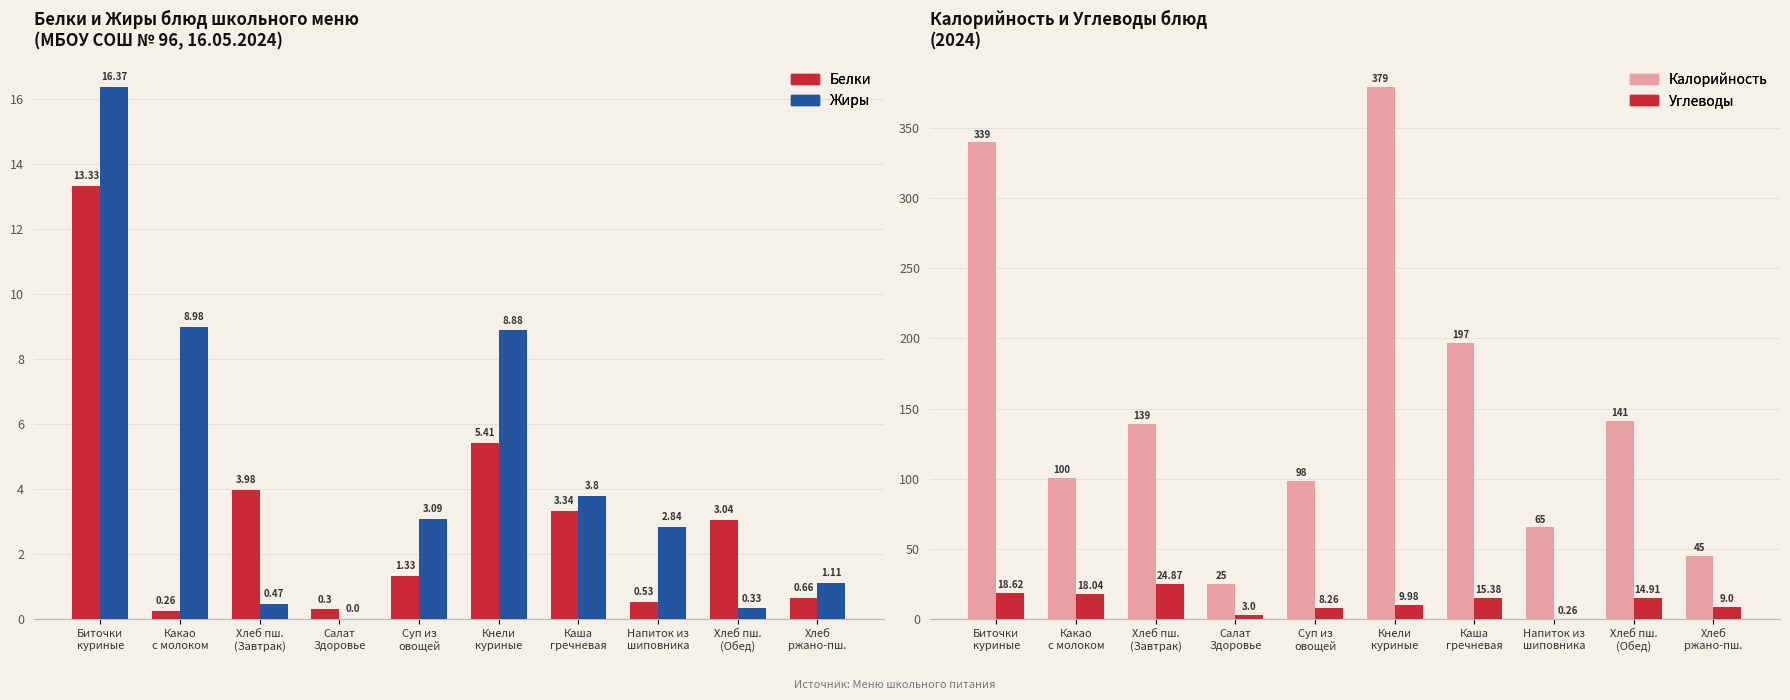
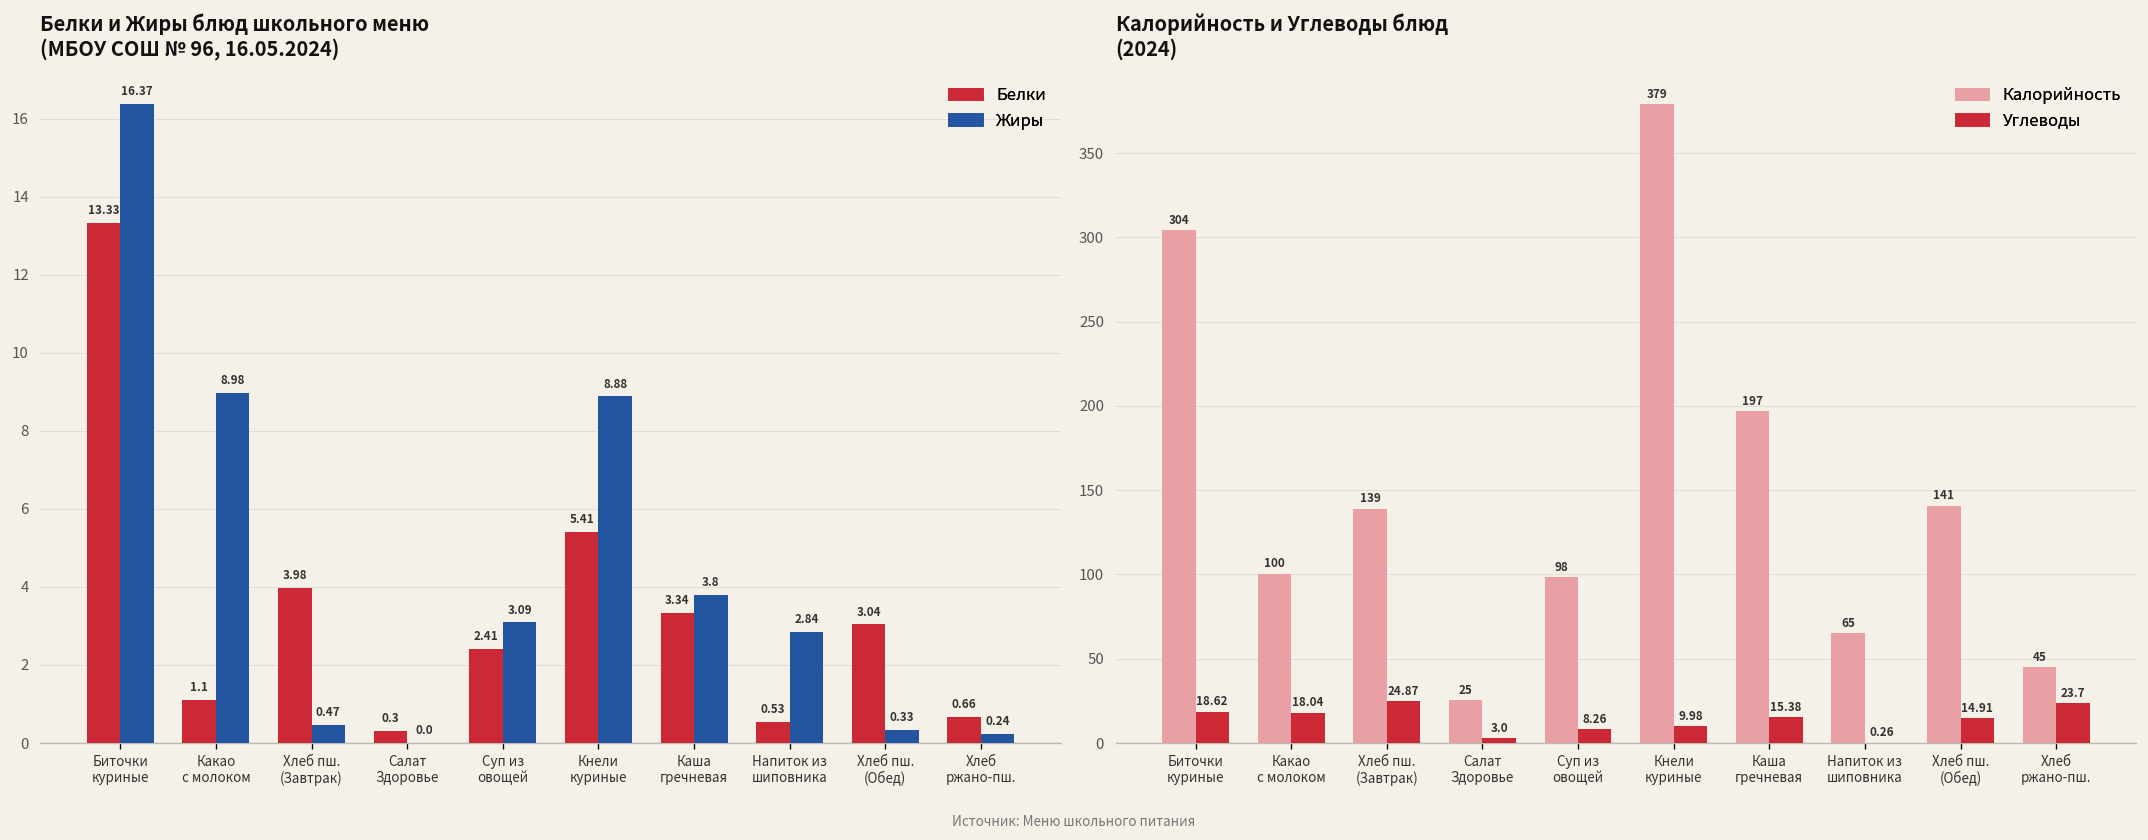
  {
    "Белки и Жиры блюд школьного меню (МБОУ СОШ № 96, 16.05.2024)": {
      "Белки": {
        "Биточки куриные": 13.33,
-       "Какао с молоком": 0.26,
+       "Какао с молоком": 1.1,
        "Хлеб пш. (Завтрак)": 3.98,
        "Салат Здоровье": 0.3,
-       "Суп из овощей": 1.33,
+       "Суп из овощей": 2.41,
        "Кнели куриные": 5.41,
        "Каша гречневая": 3.34,
        "Напиток из шиповника": 0.53,
        "Хлеб пш. (Обед)": 3.04,
        "Хлеб ржано-пш.": 0.66
      },
      "Жиры": {
        "Биточки куриные": 16.37,
        "Какао с молоком": 8.98,
        "Хлеб пш. (Завтрак)": 0.47,
        "Салат Здоровье": 0.0,
        "Суп из овощей": 3.09,
        "Кнели куриные": 8.88,
        "Каша гречневая": 3.8,
        "Напиток из шиповника": 2.84,
        "Хлеб пш. (Обед)": 0.33,
-       "Хлеб ржано-пш.": 1.11
+       "Хлеб ржано-пш.": 0.24
      }
    },
    "Калорийность и Углеводы блюд (2024)": {
      "Калорийность": {
-       "Биточки куриные": 339,
+       "Биточки куриные": 304,
        "Какао с молоком": 100,
        "Хлеб пш. (Завтрак)": 139,
        "Салат Здоровье": 25,
        "Суп из овощей": 98,
        "Кнели куриные": 379,
        "Каша гречневая": 197,
        "Напиток из шиповника": 65,
        "Хлеб пш. (Обед)": 141,
        "Хлеб ржано-пш.": 45
      },
      "Углеводы": {
        "Биточки куриные": 18.62,
        "Какао с молоком": 18.04,
        "Хлеб пш. (Завтрак)": 24.87,
        "Салат Здоровье": 3.0,
        "Суп из овощей": 8.26,
        "Кнели куриные": 9.98,
        "Каша гречневая": 15.38,
        "Напиток из шиповника": 0.26,
        "Хлеб пш. (Обед)": 14.91,
-       "Хлеб ржано-пш.": 9.0
+       "Хлеб ржано-пш.": 23.7
      }
    }
  }
